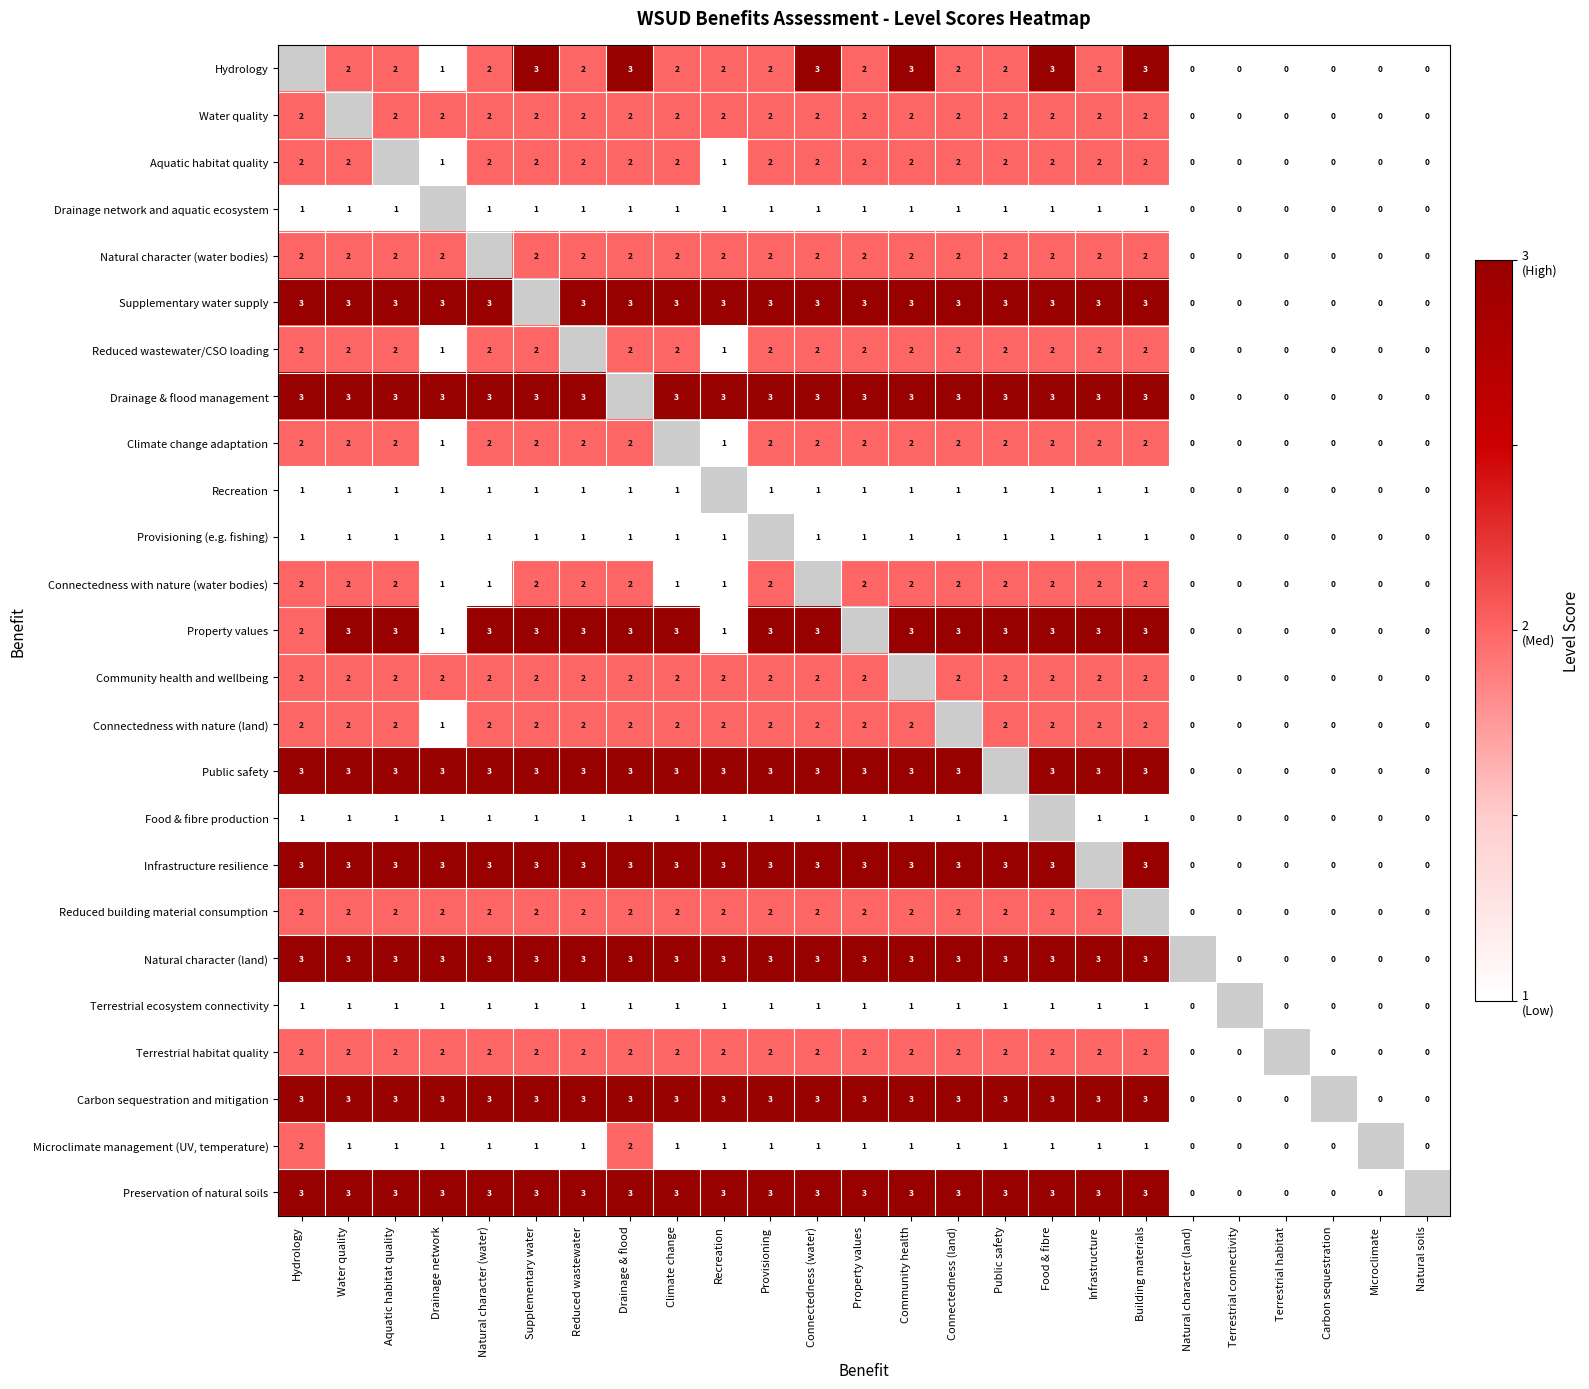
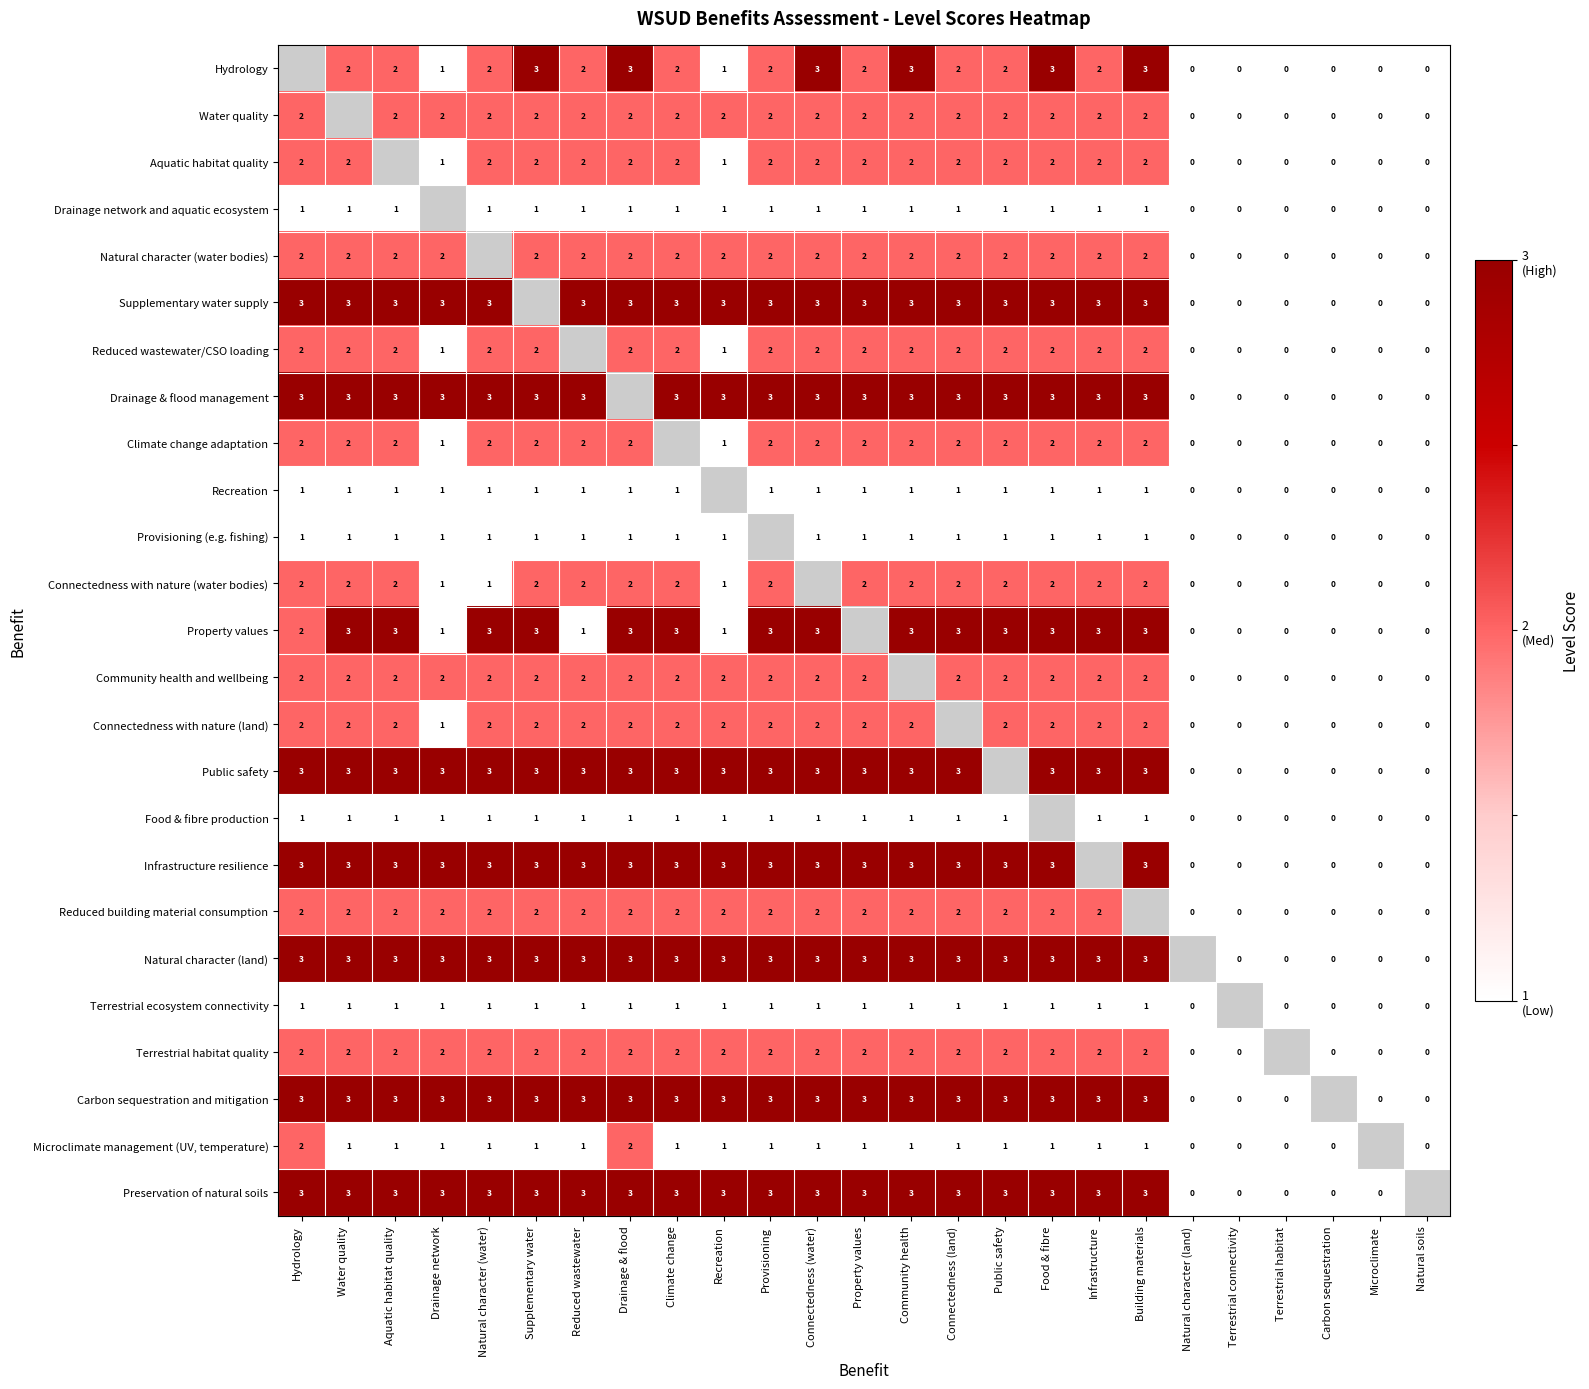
  {
    "Hydrology": {
      "Water quality": 2,
      "Aquatic habitat quality": 2,
      "Drainage network": 1,
      "Natural character (water)": 2,
      "Supplementary water": 3,
      "Reduced wastewater": 2,
      "Drainage & flood": 3,
      "Climate change": 2,
-     "Recreation": 2,
+     "Recreation": 1,
      "Provisioning": 2,
      "Connectedness (water)": 3,
      "Property values": 2,
      "Community health": 3,
      "Connectedness (land)": 2,
      "Public safety": 2,
      "Food & fibre": 3,
      "Infrastructure": 2,
      "Building materials": 3,
      "Natural character (land)": 0,
      "Terrestrial connectivity": 0,
      "Terrestrial habitat": 0,
      "Carbon sequestration": 0,
      "Microclimate": 0,
      "Natural soils": 0
    },
    "Connectedness with nature (water bodies)": {
      "Hydrology": 2,
      "Water quality": 2,
      "Aquatic habitat quality": 2,
      "Drainage network": 1,
      "Natural character (water)": 1,
      "Supplementary water": 2,
      "Reduced wastewater": 2,
      "Drainage & flood": 2,
-     "Climate change": 1,
+     "Climate change": 2,
      "Recreation": 1,
      "Provisioning": 2,
      "Property values": 2,
      "Community health": 2,
      "Connectedness (land)": 2,
      "Public safety": 2,
      "Food & fibre": 2,
      "Infrastructure": 2,
      "Building materials": 2,
      "Natural character (land)": 0,
      "Terrestrial connectivity": 0,
      "Terrestrial habitat": 0,
      "Carbon sequestration": 0,
      "Microclimate": 0,
      "Natural soils": 0
    },
    "Property values": {
      "Hydrology": 2,
      "Water quality": 3,
      "Aquatic habitat quality": 3,
      "Drainage network": 1,
      "Natural character (water)": 3,
      "Supplementary water": 3,
-     "Reduced wastewater": 3,
+     "Reduced wastewater": 1,
      "Drainage & flood": 3,
      "Climate change": 3,
      "Recreation": 1,
      "Provisioning": 3,
      "Connectedness (water)": 3,
      "Community health": 3,
      "Connectedness (land)": 3,
      "Public safety": 3,
      "Food & fibre": 3,
      "Infrastructure": 3,
      "Building materials": 3,
      "Natural character (land)": 0,
      "Terrestrial connectivity": 0,
      "Terrestrial habitat": 0,
      "Carbon sequestration": 0,
      "Microclimate": 0,
      "Natural soils": 0
    }
  }
